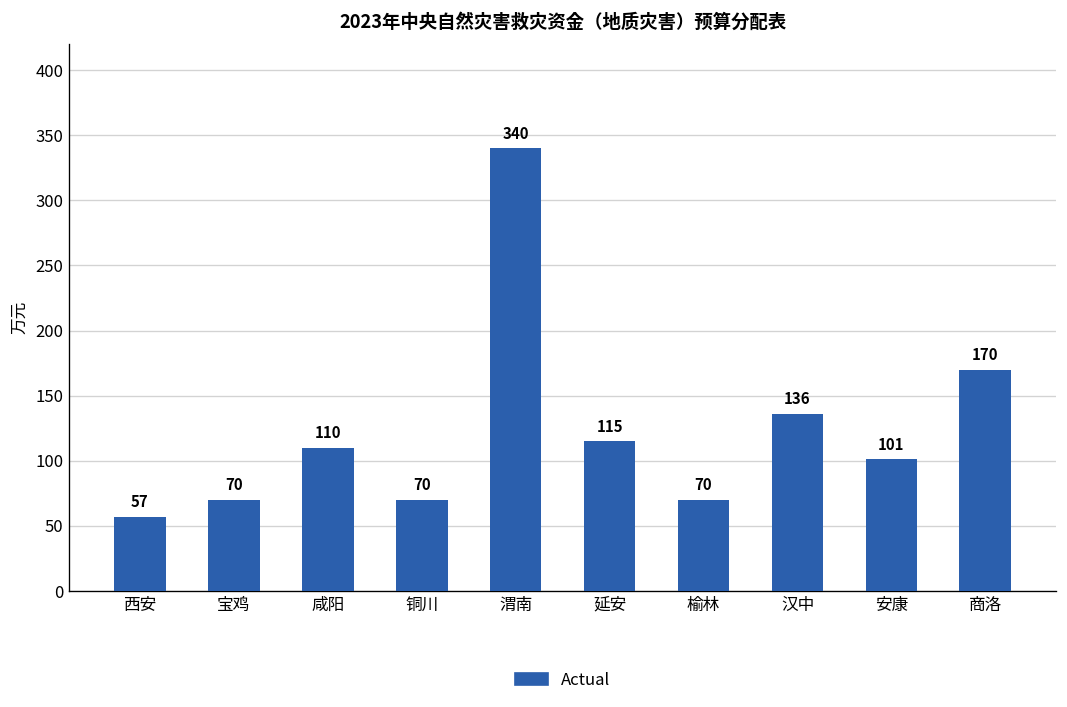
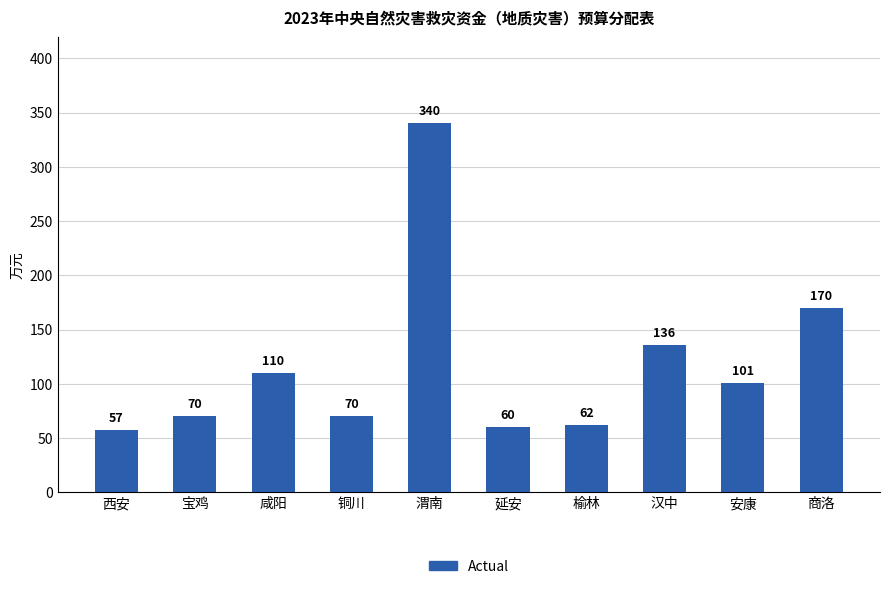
  {
    "西安": 57,
    "宝鸡": 70,
    "咸阳": 110,
    "铜川": 70,
    "渭南": 340,
-   "延安": 115,
-   "榆林": 70,
+   "延安": 60,
+   "榆林": 62,
    "汉中": 136,
    "安康": 101,
    "商洛": 170
  }
